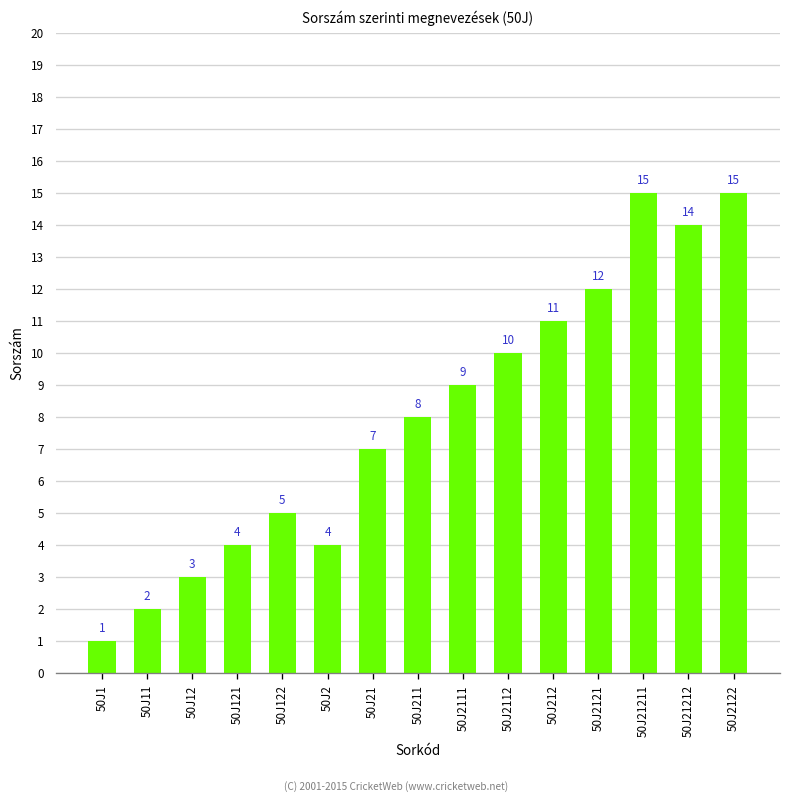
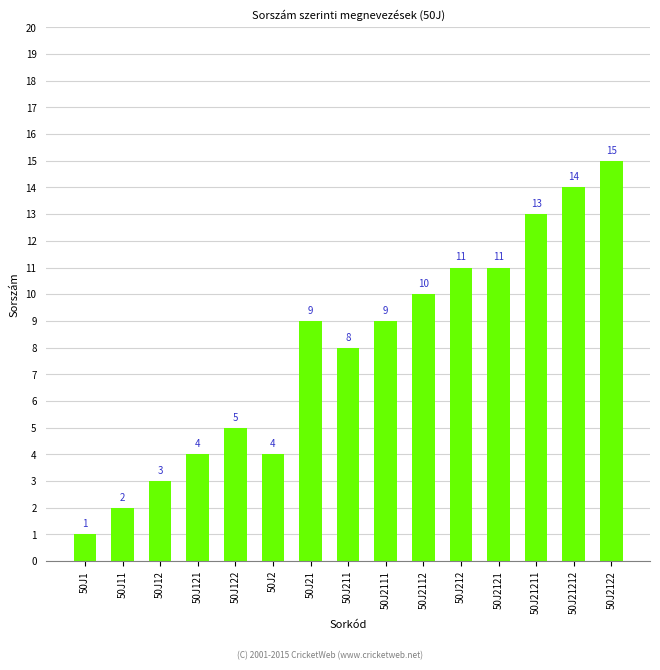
  {
    "50J1": 1,
    "50J11": 2,
    "50J12": 3,
    "50J121": 4,
    "50J122": 5,
    "50J2": 4,
-   "50J21": 7,
+   "50J21": 9,
    "50J211": 8,
    "50J2111": 9,
    "50J2112": 10,
    "50J212": 11,
-   "50J2121": 12,
-   "50J21211": 15,
+   "50J2121": 11,
+   "50J21211": 13,
    "50J21212": 14,
    "50J2122": 15
  }
